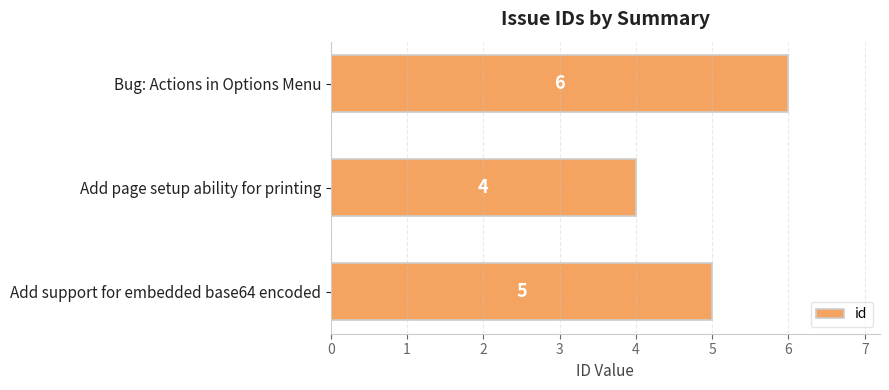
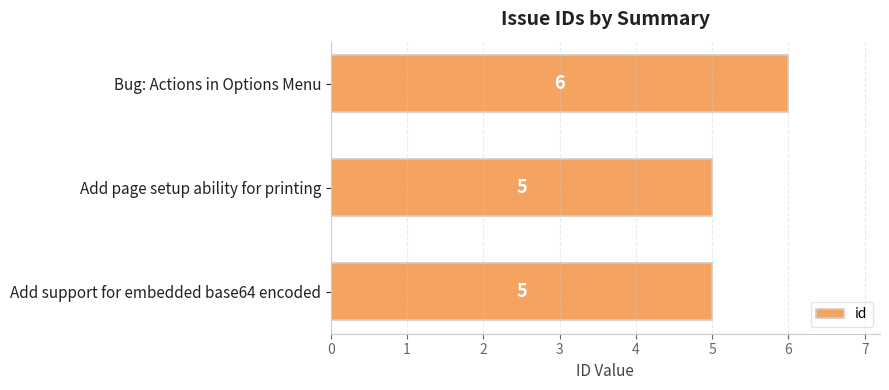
  {
    "Bug: Actions in Options Menu": 6,
-   "Add page setup ability for printing": 4,
+   "Add page setup ability for printing": 5,
    "Add support for embedded base64 encoded": 5
  }
